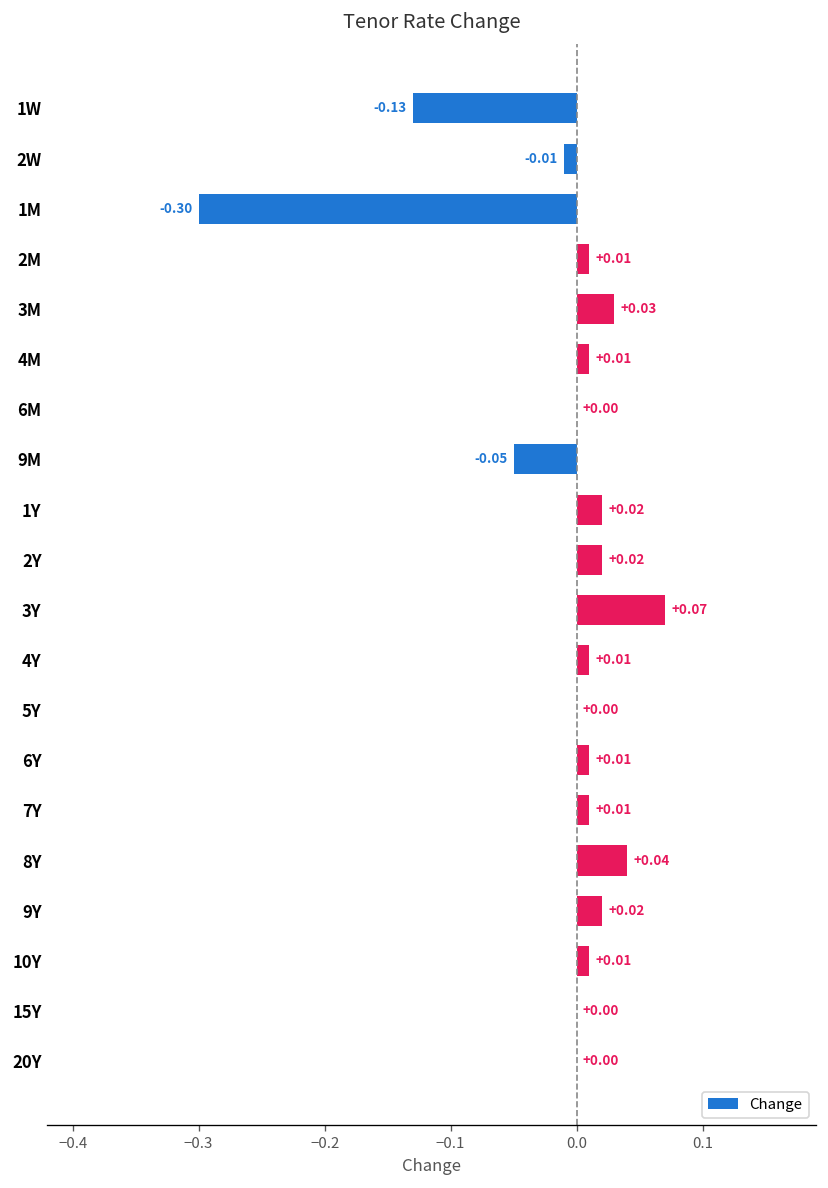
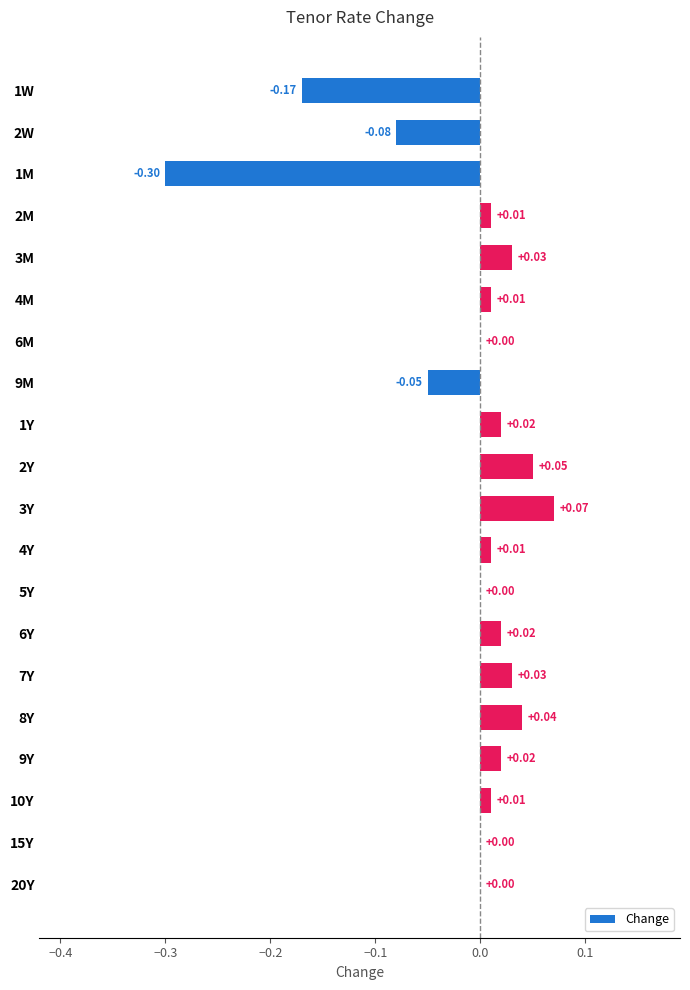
  {
-   "1W": "-0.13",
-   "2W": "-0.01",
+   "1W": "-0.17",
+   "2W": "-0.08",
    "1M": "-0.30",
    "2M": "+0.01",
    "3M": "+0.03",
    "4M": "+0.01",
    "6M": "+0.00",
    "9M": "-0.05",
    "1Y": "+0.02",
-   "2Y": "+0.02",
+   "2Y": "+0.05",
    "3Y": "+0.07",
    "4Y": "+0.01",
    "5Y": "+0.00",
-   "6Y": "+0.01",
-   "7Y": "+0.01",
+   "6Y": "+0.02",
+   "7Y": "+0.03",
    "8Y": "+0.04",
    "9Y": "+0.02",
    "10Y": "+0.01",
    "15Y": "+0.00",
    "20Y": "+0.00"
  }
